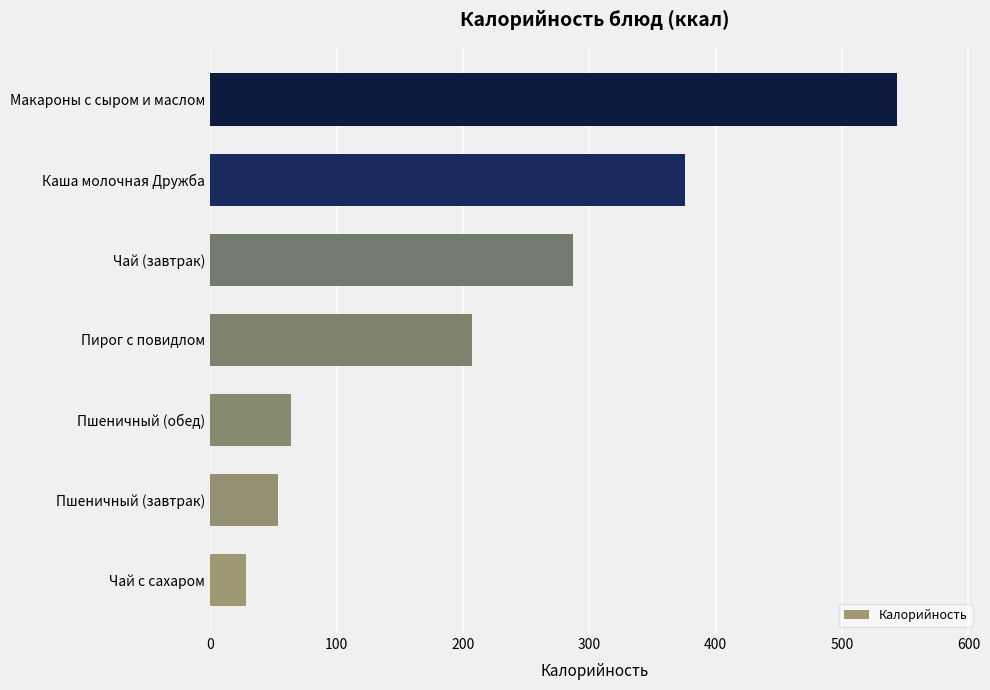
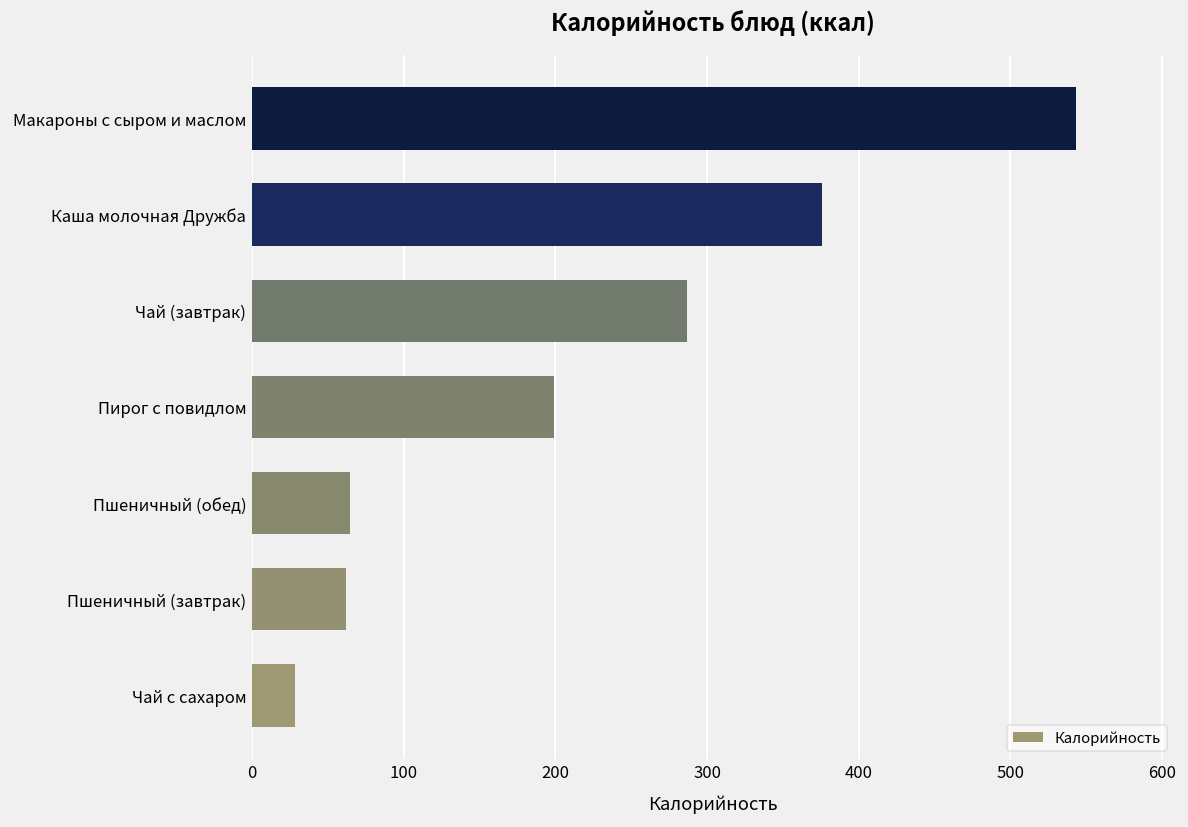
  {
    "Макароны с сыром и маслом": 543,
    "Каша молочная Дружба": 376,
    "Чай (завтрак)": 287,
-   "Пирог с повидлом": 208,
+   "Пирог с повидлом": 199,
    "Пшеничный (обед)": 64,
-   "Пшеничный (завтрак)": 54,
+   "Пшеничный (завтрак)": 62,
    "Чай с сахаром": 28
  }
